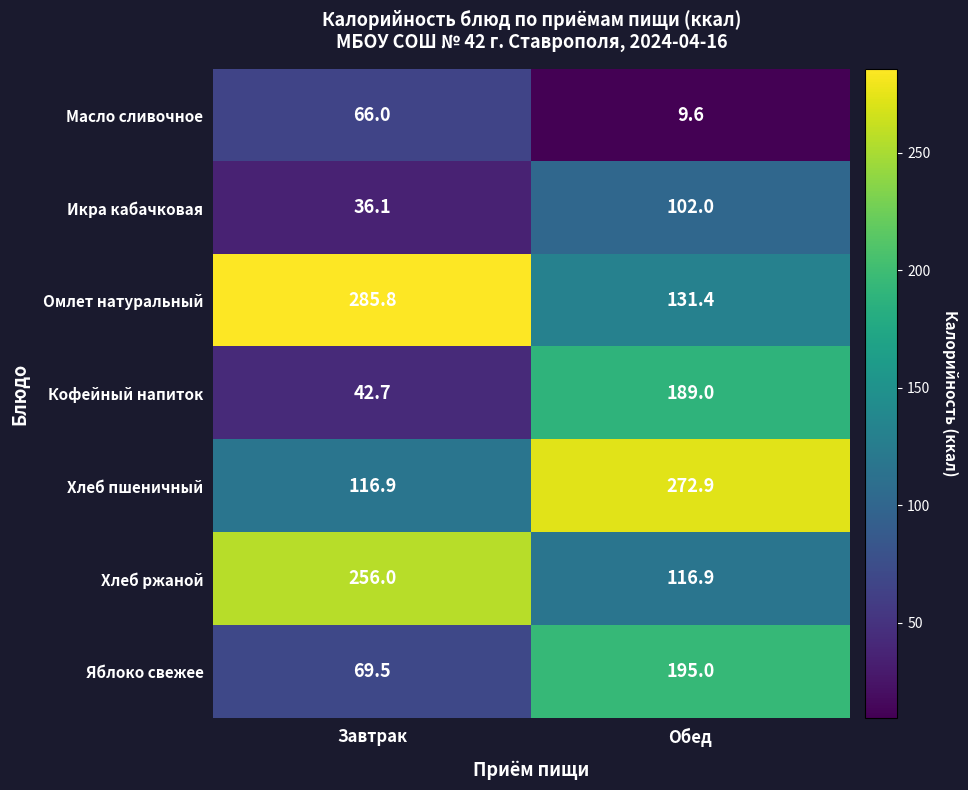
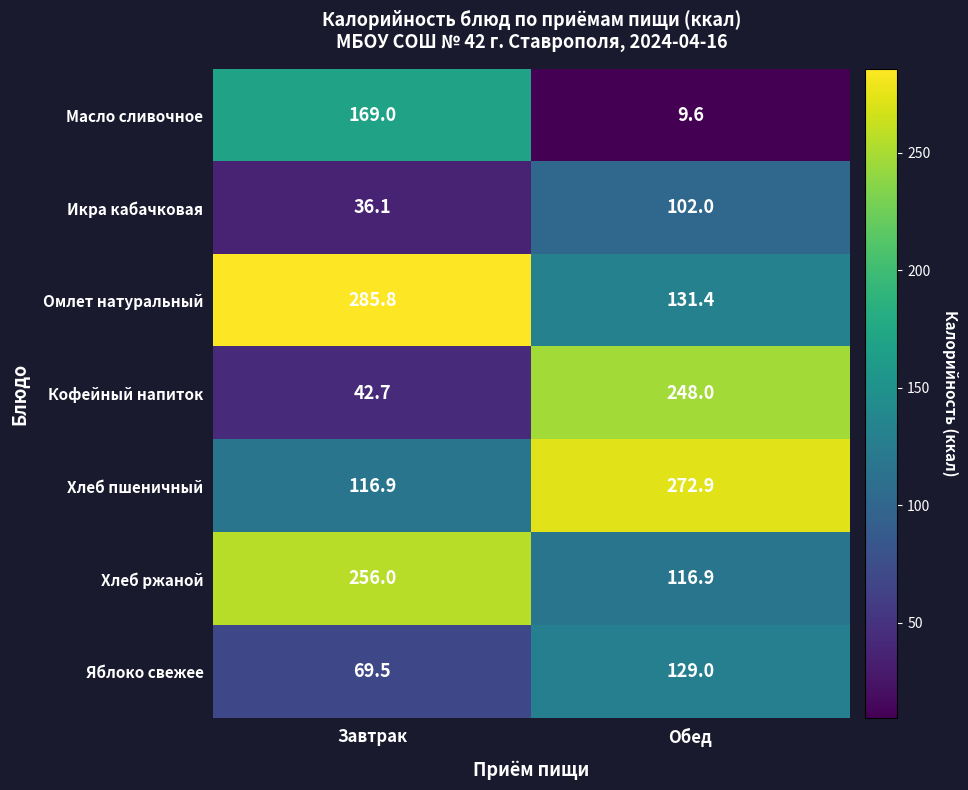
  {
    "Масло сливочное": {
-     "Завтрак": 66.0,
+     "Завтрак": 169.0,
      "Обед": 9.6
    },
    "Икра кабачковая": {
      "Завтрак": 36.1,
      "Обед": 102.0
    },
    "Омлет натуральный": {
      "Завтрак": 285.8,
      "Обед": 131.4
    },
    "Кофейный напиток": {
      "Завтрак": 42.7,
-     "Обед": 189.0
+     "Обед": 248.0
    },
    "Хлеб пшеничный": {
      "Завтрак": 116.9,
      "Обед": 272.9
    },
    "Хлеб ржаной": {
      "Завтрак": 256.0,
      "Обед": 116.9
    },
    "Яблоко свежее": {
      "Завтрак": 69.5,
-     "Обед": 195.0
+     "Обед": 129.0
    }
  }
